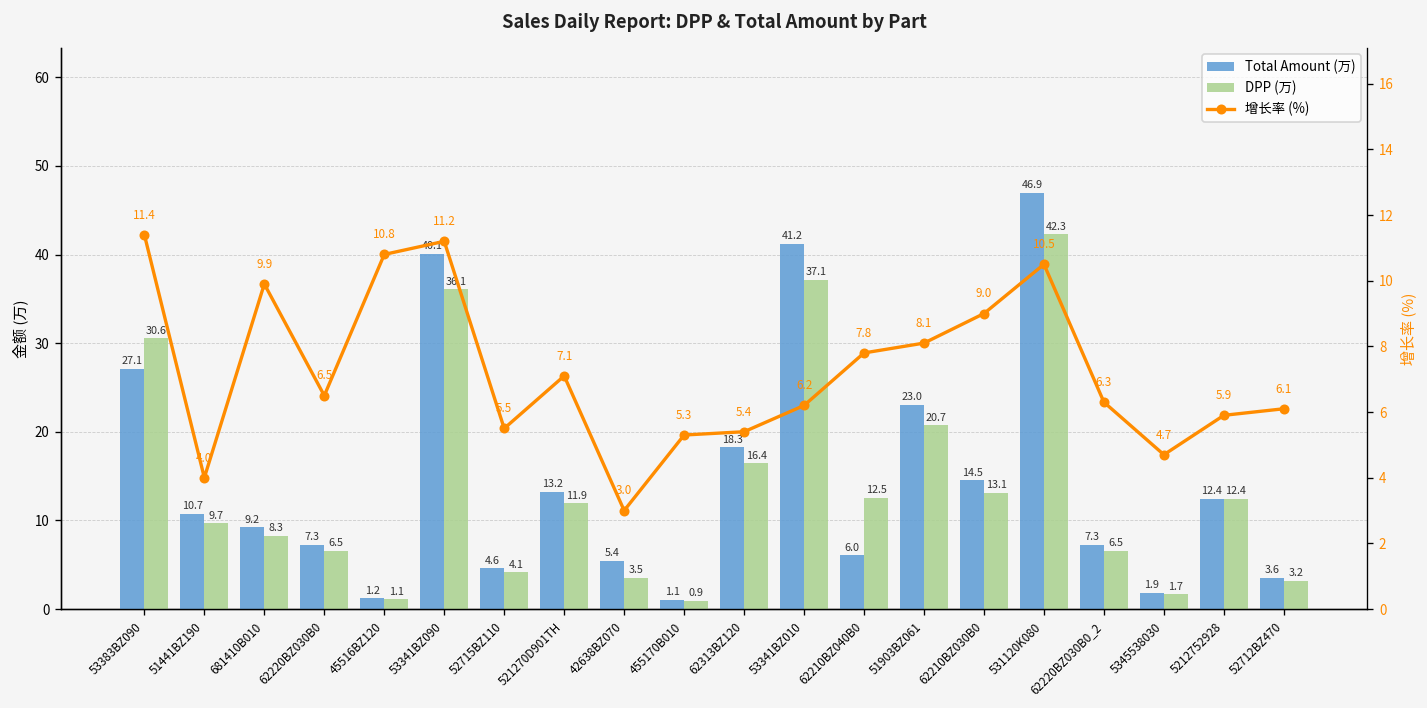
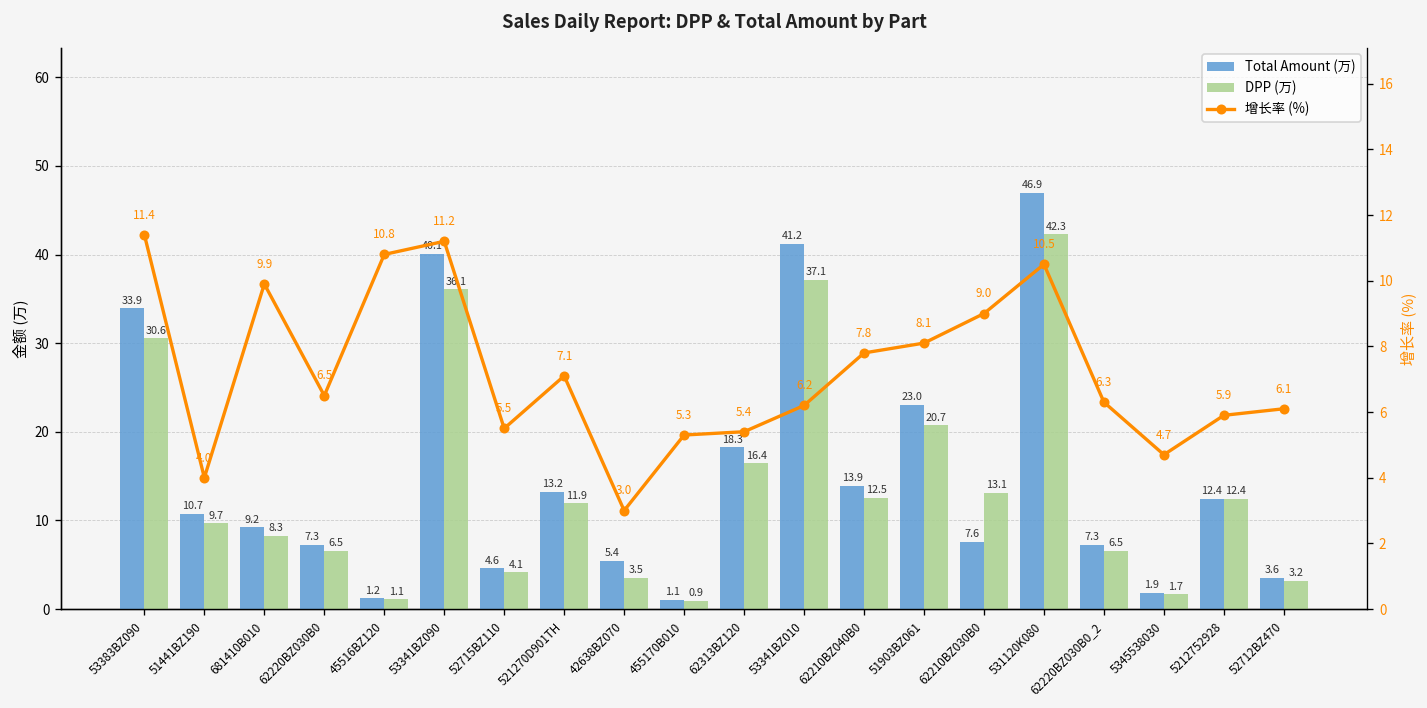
  {
    "Total Amount (万)": {
-     "53383BZ090": 27.1,
+     "53383BZ090": 33.9,
      "51441BZ190": 10.7,
      "681410B010": 9.2,
      "62220BZ030B0": 7.3,
      "45516BZ120": 1.2,
      "52715BZ110": 4.6,
      "521270D901TH": 13.2,
      "42638BZ070": 5.4,
      "455170B010": 1.1,
      "53341BZ010": 41.2,
-     "62210BZ040B0": 6.0,
+     "62210BZ040B0": 13.9,
      "51903BZ061": 23.0,
-     "62210BZ030B0": 14.5,
+     "62210BZ030B0": 7.6,
      "531120K080": 46.9,
      "62220BZ030B0_2": 7.3,
      "5345538030": 1.9,
      "5212752928": 12.4,
      "52712BZ470": 3.6
    },
    "DPP (万)": {
      "53383BZ090": 30.6,
      "51441BZ190": 9.7,
      "681410B010": 8.3,
      "62220BZ030B0": 6.5,
      "45516BZ120": 1.1,
      "53341BZ090": 36.1,
      "52715BZ110": 4.1,
      "521270D901TH": 11.9,
      "42638BZ070": 3.5,
      "455170B010": 0.9,
      "62313BZ120": 16.4,
      "53341BZ010": 37.1,
      "62210BZ040B0": 12.5,
      "51903BZ061": 20.7,
      "62210BZ030B0": 13.1,
      "531120K080": 42.3,
      "62220BZ030B0_2": 6.5,
      "5345538030": 1.7,
      "5212752928": 12.4,
      "52712BZ470": 3.2
    },
    "增长率 (%)": {
      "53383BZ090": 11.4,
      "51441BZ190": 4.0,
      "681410B010": 9.9,
      "62220BZ030B0": 6.5,
      "45516BZ120": 10.8,
      "53341BZ090": 11.2,
      "52715BZ110": 5.5,
      "521270D901TH": 7.1,
      "42638BZ070": 3.0,
      "455170B010": 5.3,
      "62313BZ120": 5.4,
      "53341BZ010": 6.2,
      "62210BZ040B0": 7.8,
      "51903BZ061": 8.1,
      "62210BZ030B0": 9.0,
      "531120K080": 10.5,
      "62220BZ030B0_2": 6.3,
      "5345538030": 4.7,
      "5212752928": 5.9,
      "52712BZ470": 6.1
    }
  }
